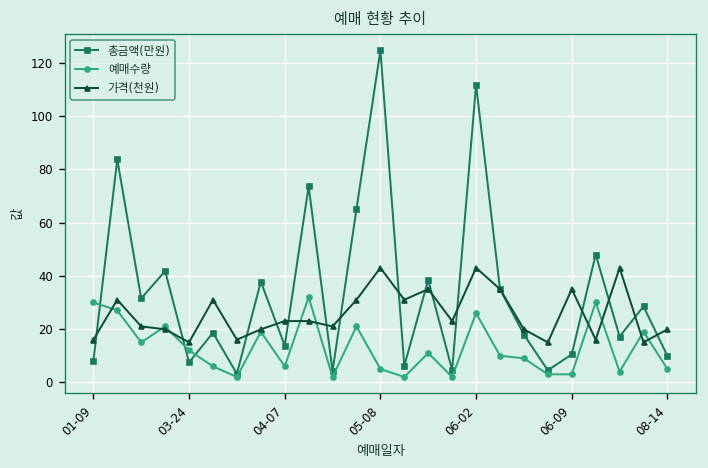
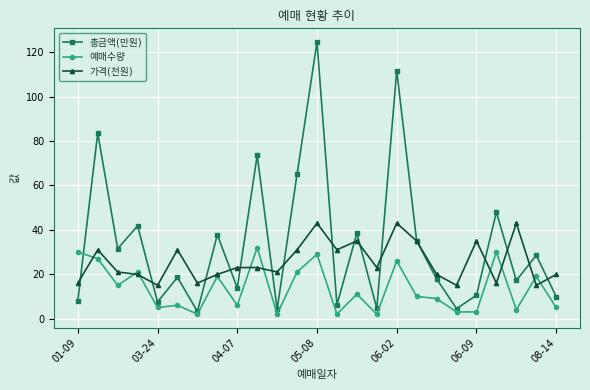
  {
    "예매수량": {
      "01-09": 30,
-     "03-24": 12,
+     "03-24": 5,
      "04-07": 6,
-     "05-08": 5,
+     "05-08": 29,
      "08-14": 5
    }
  }
